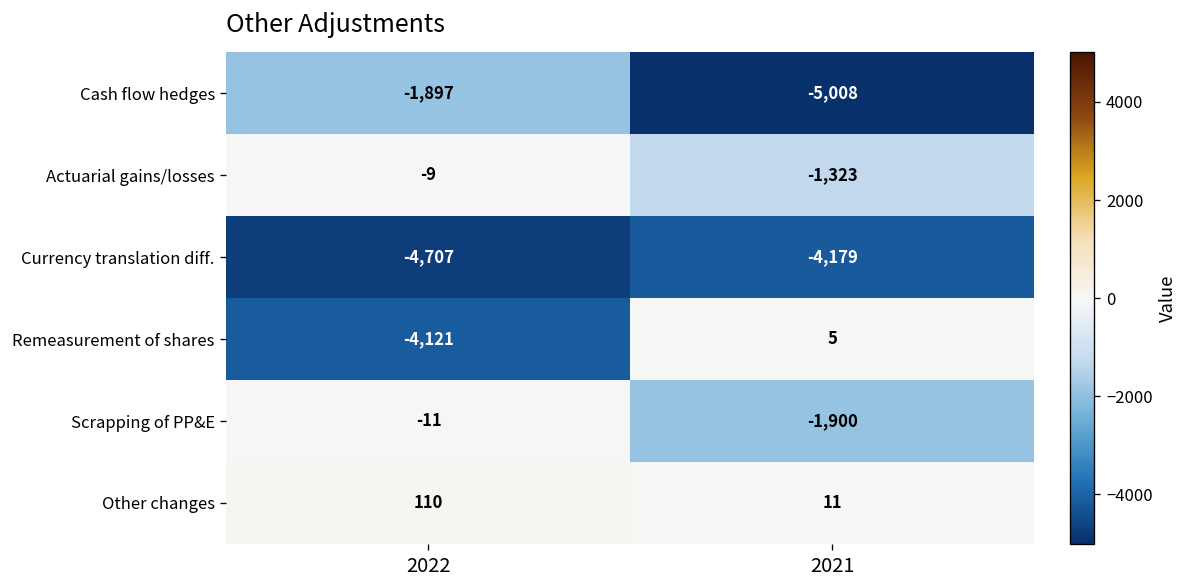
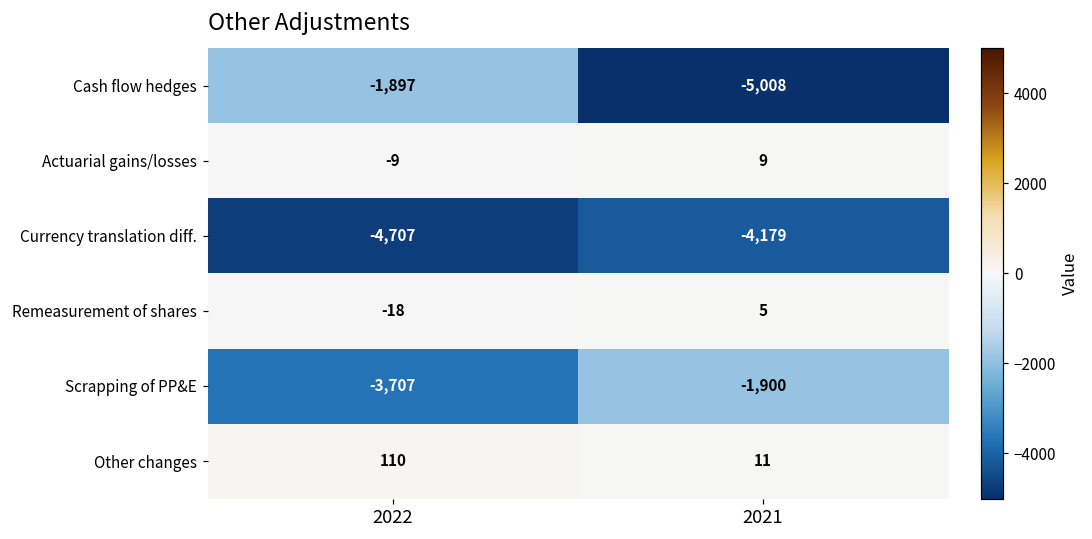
  {
    "Cash flow hedges": {
      "2022": "-1,897",
      "2021": "-5,008"
    },
    "Actuarial gains/losses": {
      "2022": "-9",
-     "2021": "-1,323"
+     "2021": "9"
    },
    "Currency translation diff.": {
      "2022": "-4,707",
      "2021": "-4,179"
    },
    "Remeasurement of shares": {
-     "2022": "-4,121",
+     "2022": "-18",
      "2021": "5"
    },
    "Scrapping of PP&E": {
-     "2022": "-11",
+     "2022": "-3,707",
      "2021": "-1,900"
    },
    "Other changes": {
      "2022": "110",
      "2021": "11"
    }
  }
